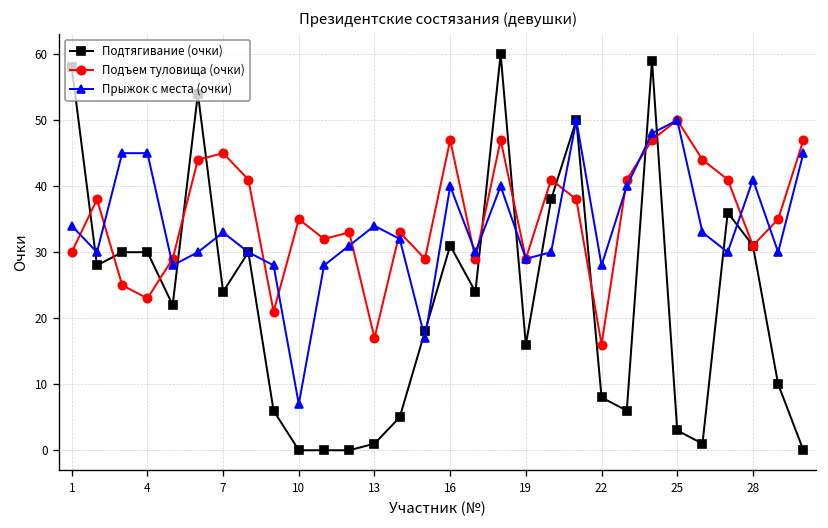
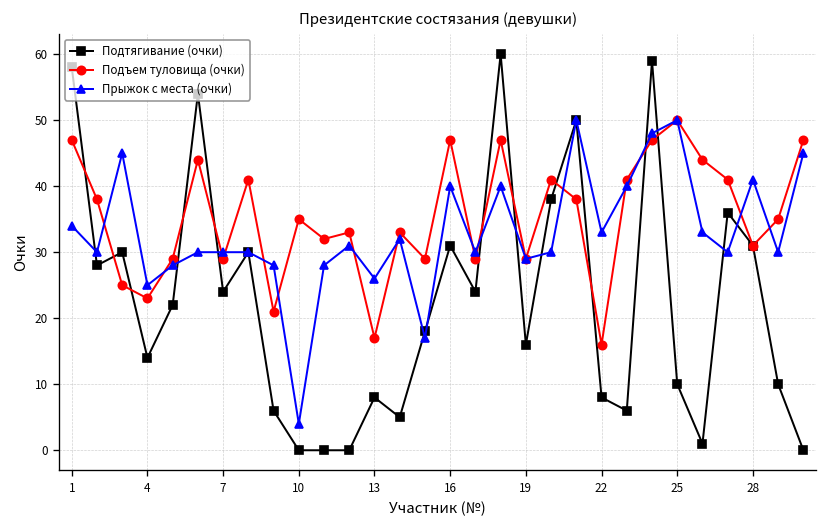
  {
    "Подтягивание (очки)": {
-     "4": 30,
+     "4": 14,
      "7": 24,
      "10": 0,
-     "13": 1,
+     "13": 8,
      "16": 31,
      "19": 16,
      "22": 8,
-     "25": 3
+     "25": 10
    },
    "Подъем туловища (очки)": {
-     "1": 30,
+     "1": 47,
      "4": 23,
-     "7": 45,
+     "7": 29,
      "10": 35,
      "13": 17,
      "16": 47,
      "22": 16
    },
    "Прыжок с места (очки)": {
      "1": 34,
-     "4": 45,
-     "7": 33,
-     "10": 7,
-     "13": 34,
+     "4": 25,
+     "7": 30,
+     "10": 4,
+     "13": 26,
      "16": 40,
-     "22": 28,
+     "22": 33,
      "28": 41
    }
  }
